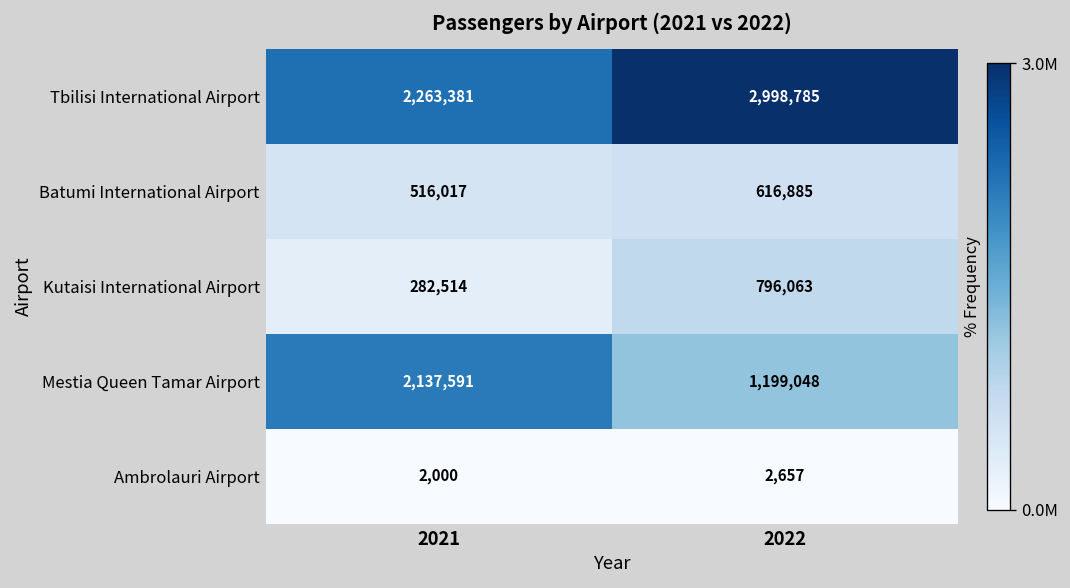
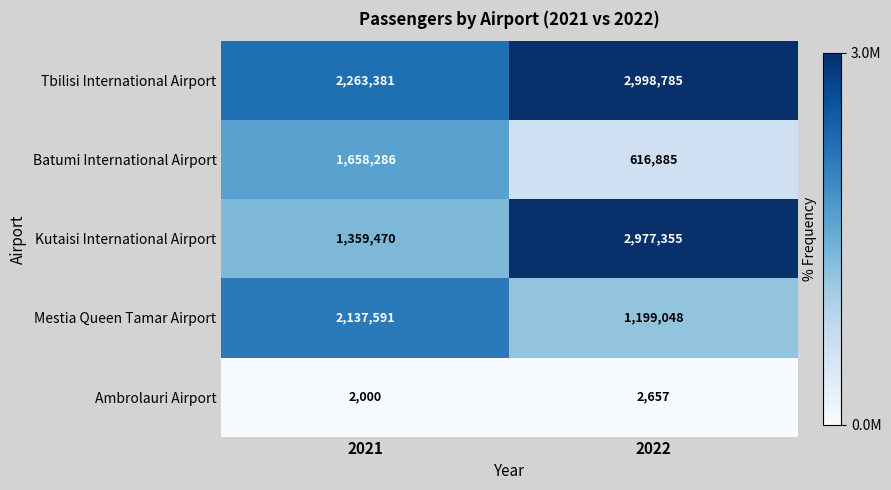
  {
    "Tbilisi International Airport": {
      "2021": "2,263,381",
      "2022": "2,998,785"
    },
    "Batumi International Airport": {
-     "2021": "516,017",
+     "2021": "1,658,286",
      "2022": "616,885"
    },
    "Kutaisi International Airport": {
-     "2021": "282,514",
-     "2022": "796,063"
+     "2021": "1,359,470",
+     "2022": "2,977,355"
    },
    "Mestia Queen Tamar Airport": {
      "2021": "2,137,591",
      "2022": "1,199,048"
    },
    "Ambrolauri Airport": {
      "2021": "2,000",
      "2022": "2,657"
    }
  }
